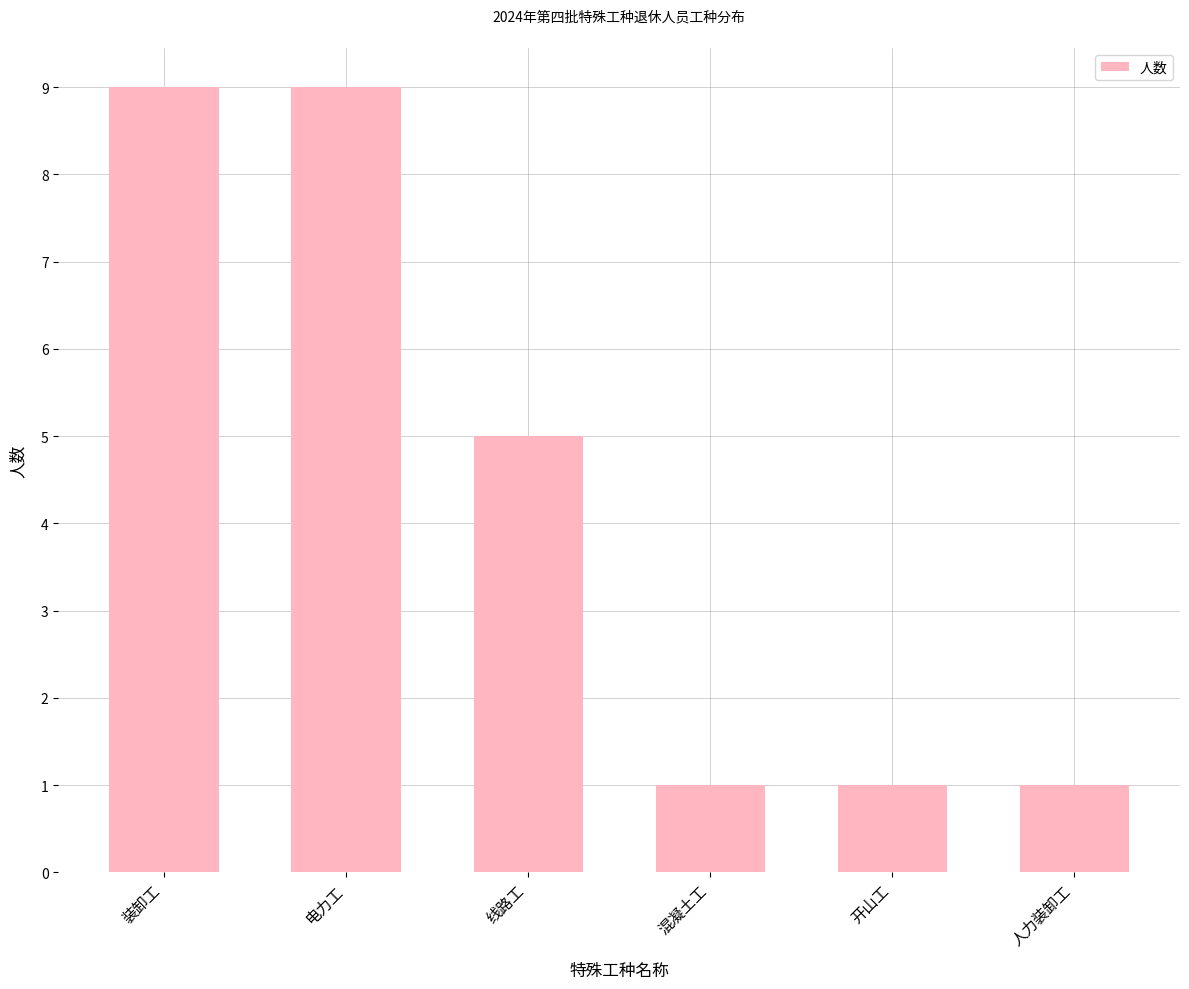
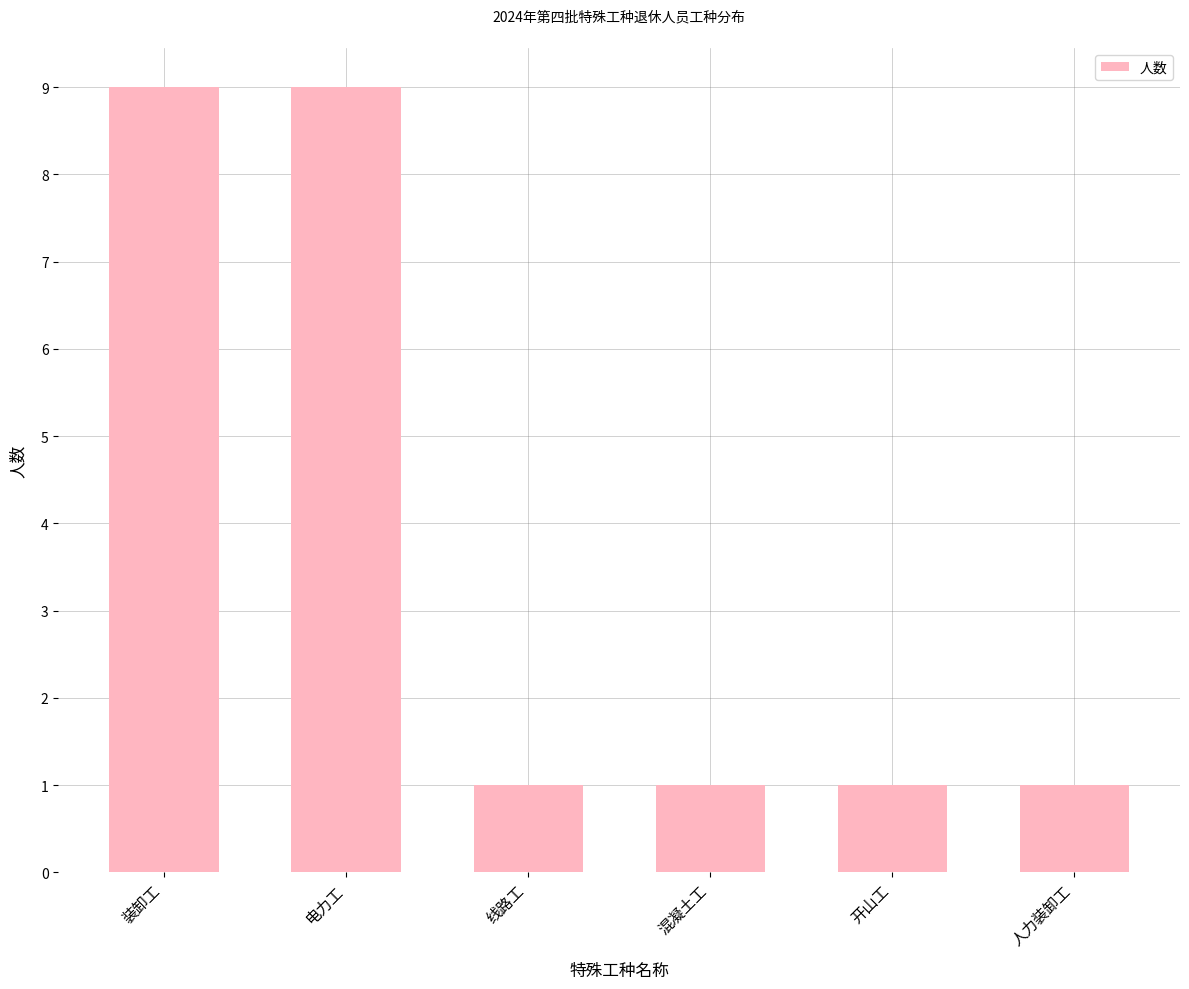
  {
    "装卸工": 9,
    "电力工": 9,
-   "线路工": 5,
+   "线路工": 1,
    "混凝土工": 1,
    "开山工": 1,
    "人力装卸工": 1
  }
